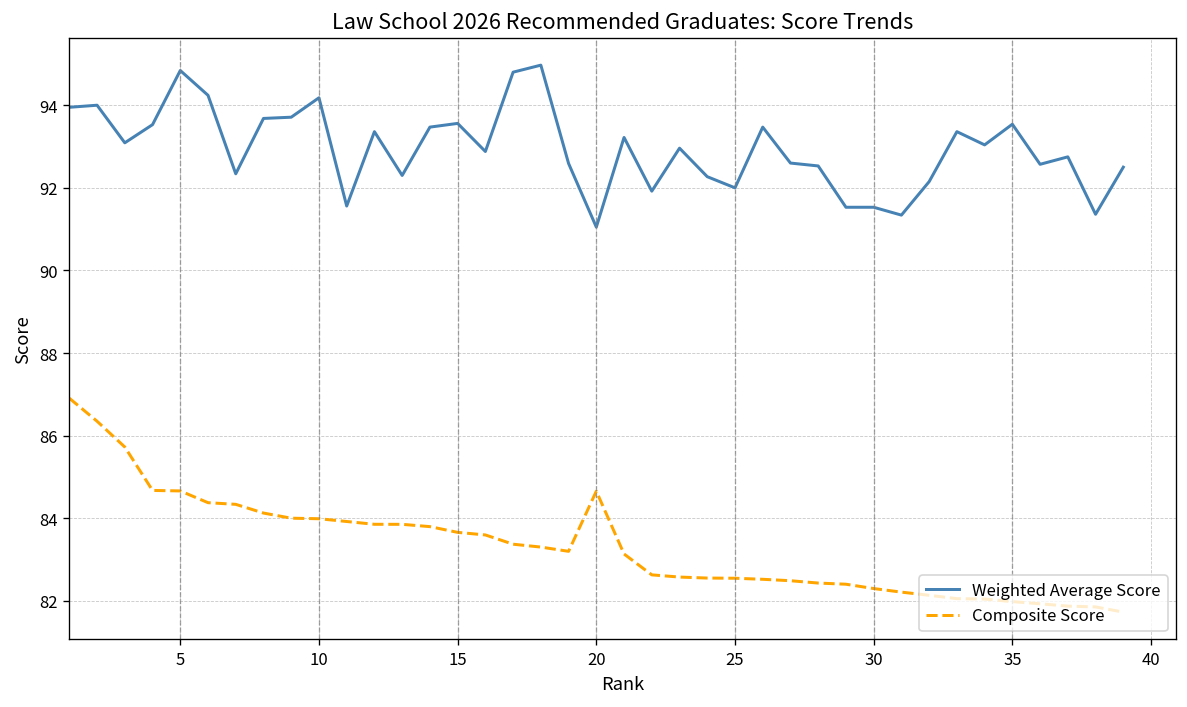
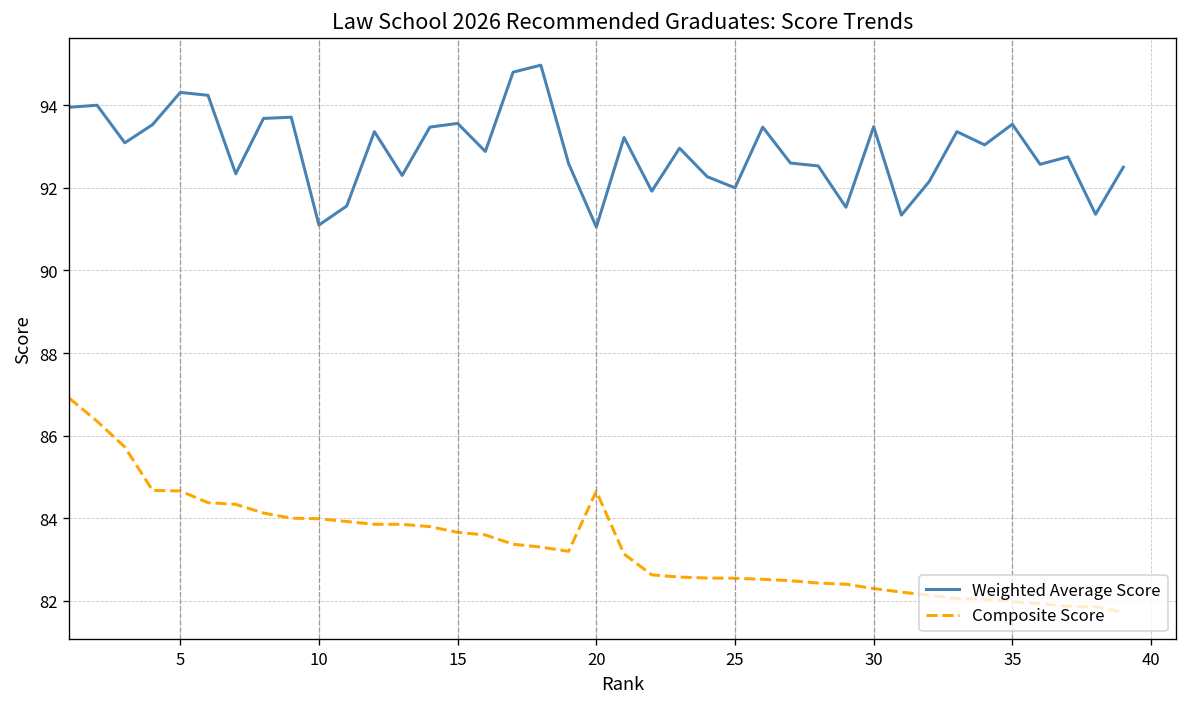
  {
    "Weighted Average Score": {
-     "5": 94.8,
-     "10": 94.2,
+     "5": 94.3,
+     "10": 91.1,
      "15": 93.6,
      "20": 91.1,
      "25": 92.0,
-     "30": 91.5,
+     "30": 93.5,
      "35": 93.5
    },
    "Composite Score": {
      "5": 84.7,
      "10": 84.0,
      "15": 83.7,
      "20": 84.7,
      "25": 82.6,
      "30": 82.3
    }
  }
